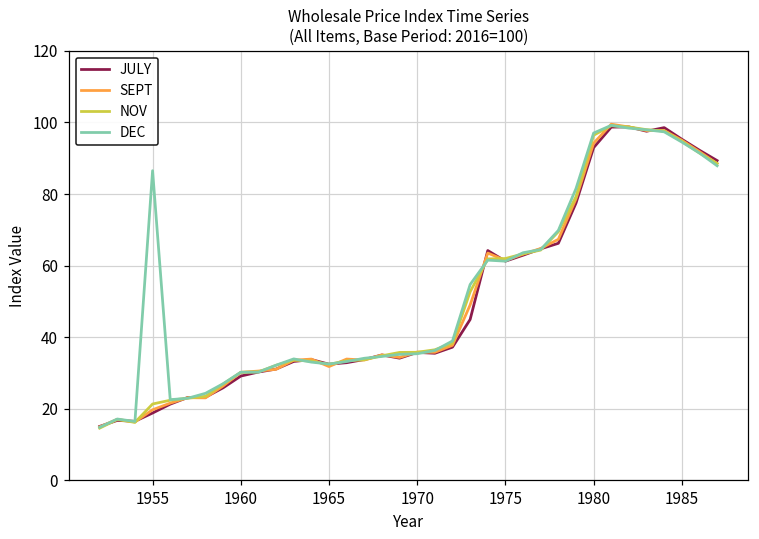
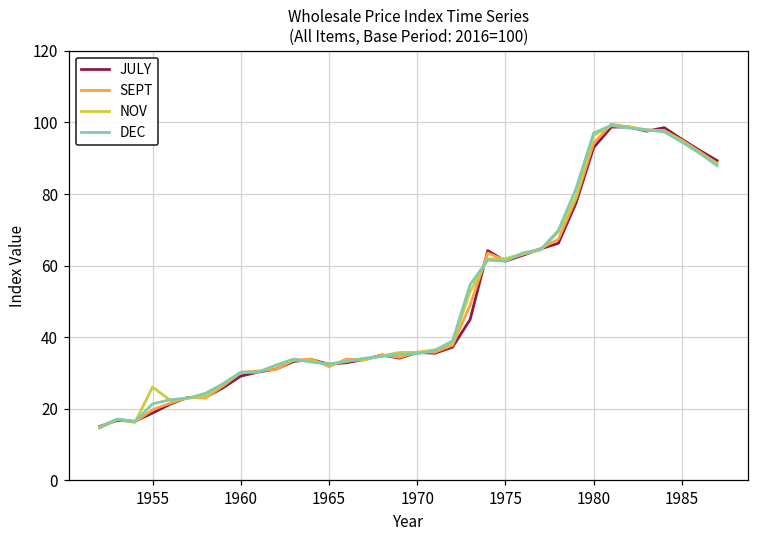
  {
    "JULY": {
      "1955": 19,
      "1960": 29,
      "1980": 93
    },
    "SEPT": {
      "1955": 20,
      "1980": 94
    },
    "NOV": {
-     "1955": 21
+     "1955": 26
    },
    "DEC": {
-     "1955": 87
+     "1955": 21
    }
  }
